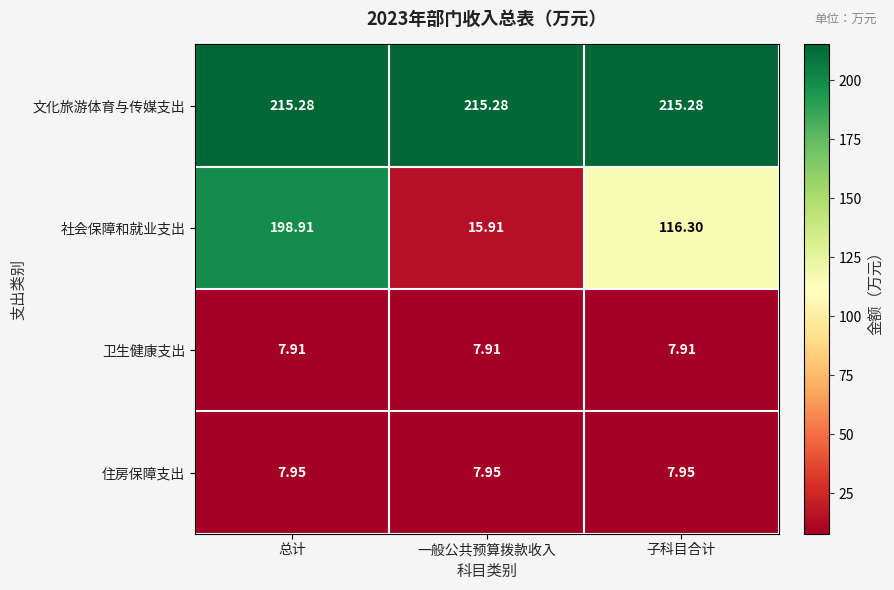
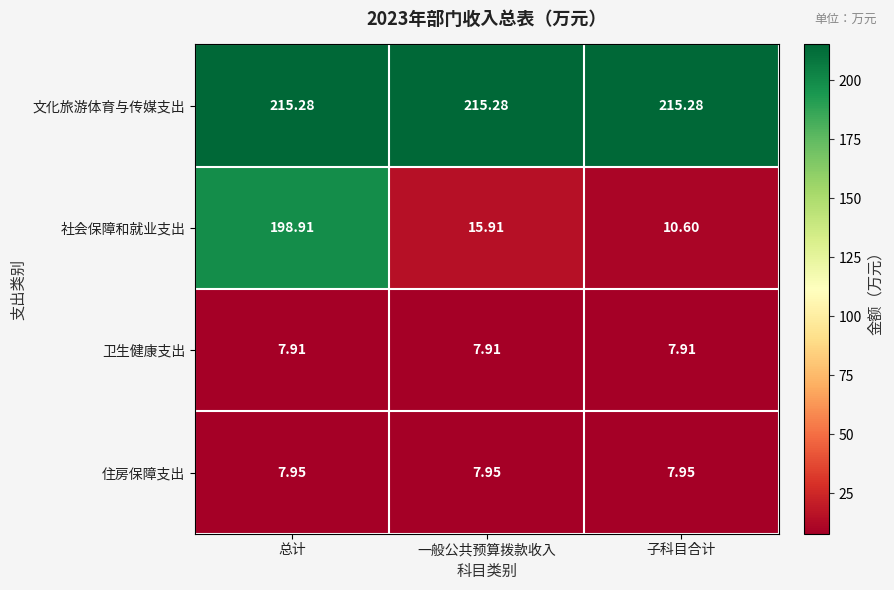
  {
    "文化旅游体育与传媒支出": {
      "总计": 215.28,
      "一般公共预算拨款收入": 215.28,
      "子科目合计": 215.28
    },
    "社会保障和就业支出": {
      "总计": 198.91,
      "一般公共预算拨款收入": 15.91,
-     "子科目合计": 116.30
+     "子科目合计": 10.60
    },
    "卫生健康支出": {
      "总计": 7.91,
      "一般公共预算拨款收入": 7.91,
      "子科目合计": 7.91
    },
    "住房保障支出": {
      "总计": 7.95,
      "一般公共预算拨款收入": 7.95,
      "子科目合计": 7.95
    }
  }
